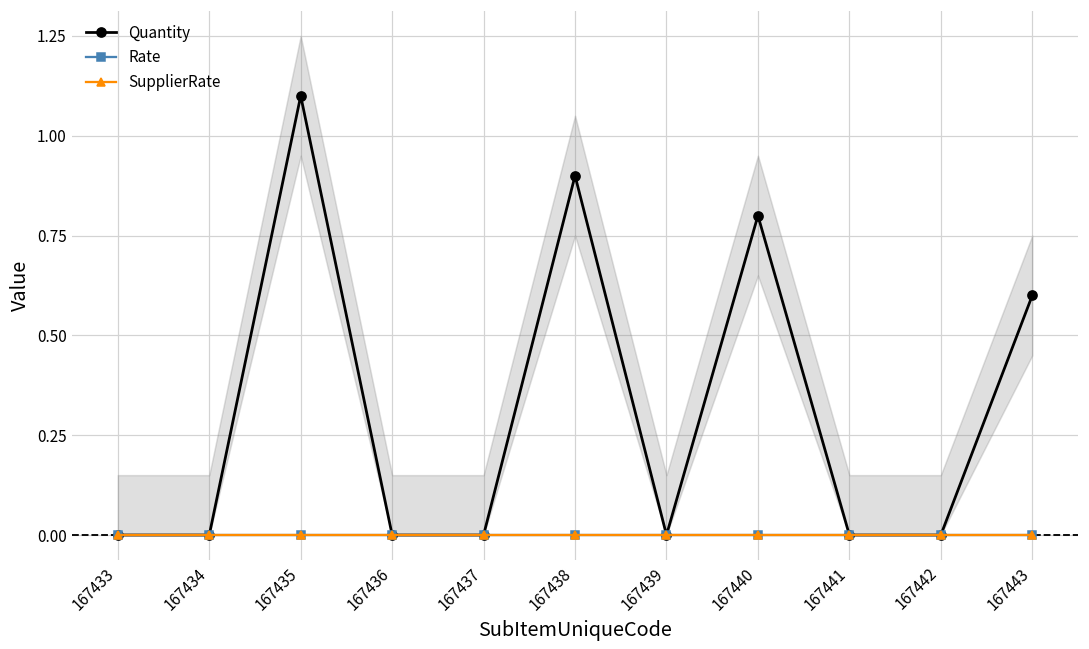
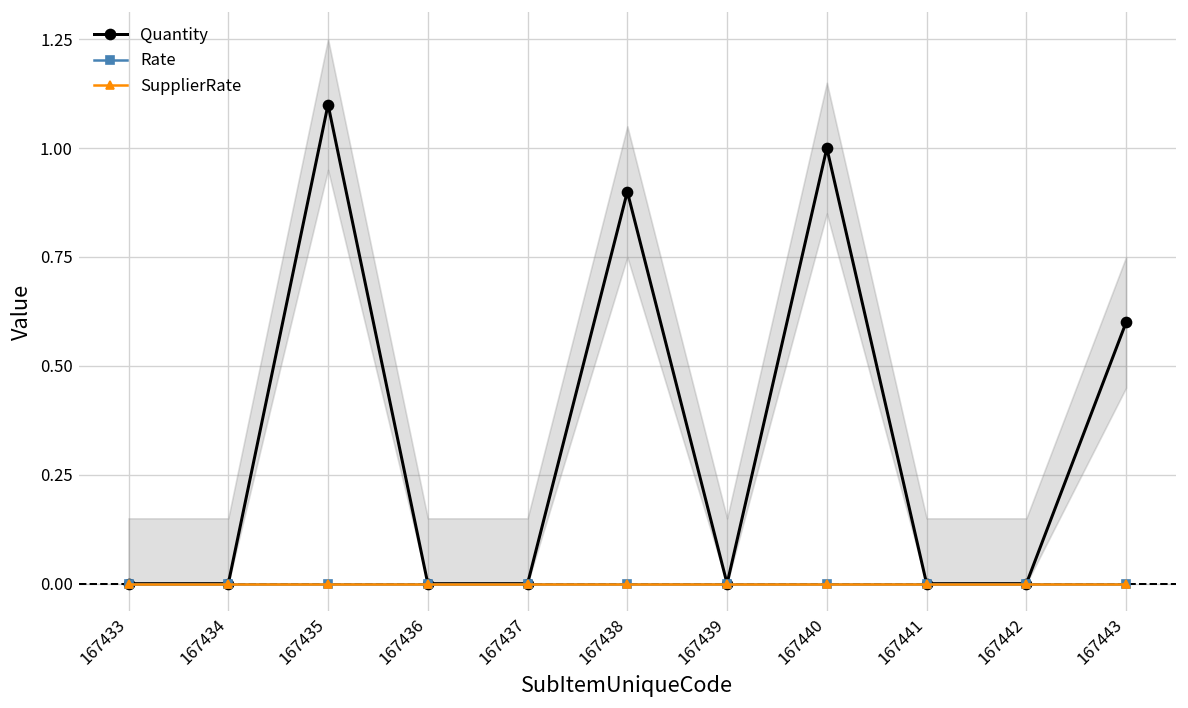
  {
    "Quantity": {
      "167435": 1.1,
      "167438": 0.9,
-     "167440": 0.8,
+     "167440": 1.0,
      "167443": 0.6
    },
    "SupplierRate": {
      "167435": 0.0,
      "167438": 0.0,
      "167440": 0.0,
      "167443": 0.0
    }
  }
